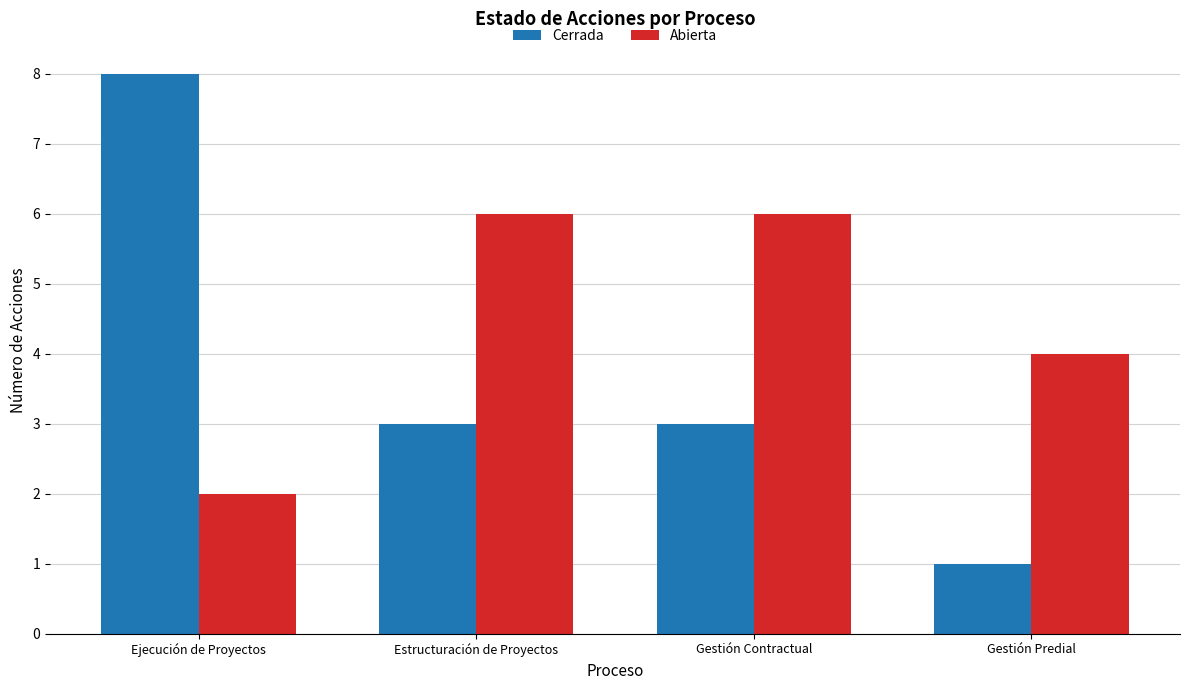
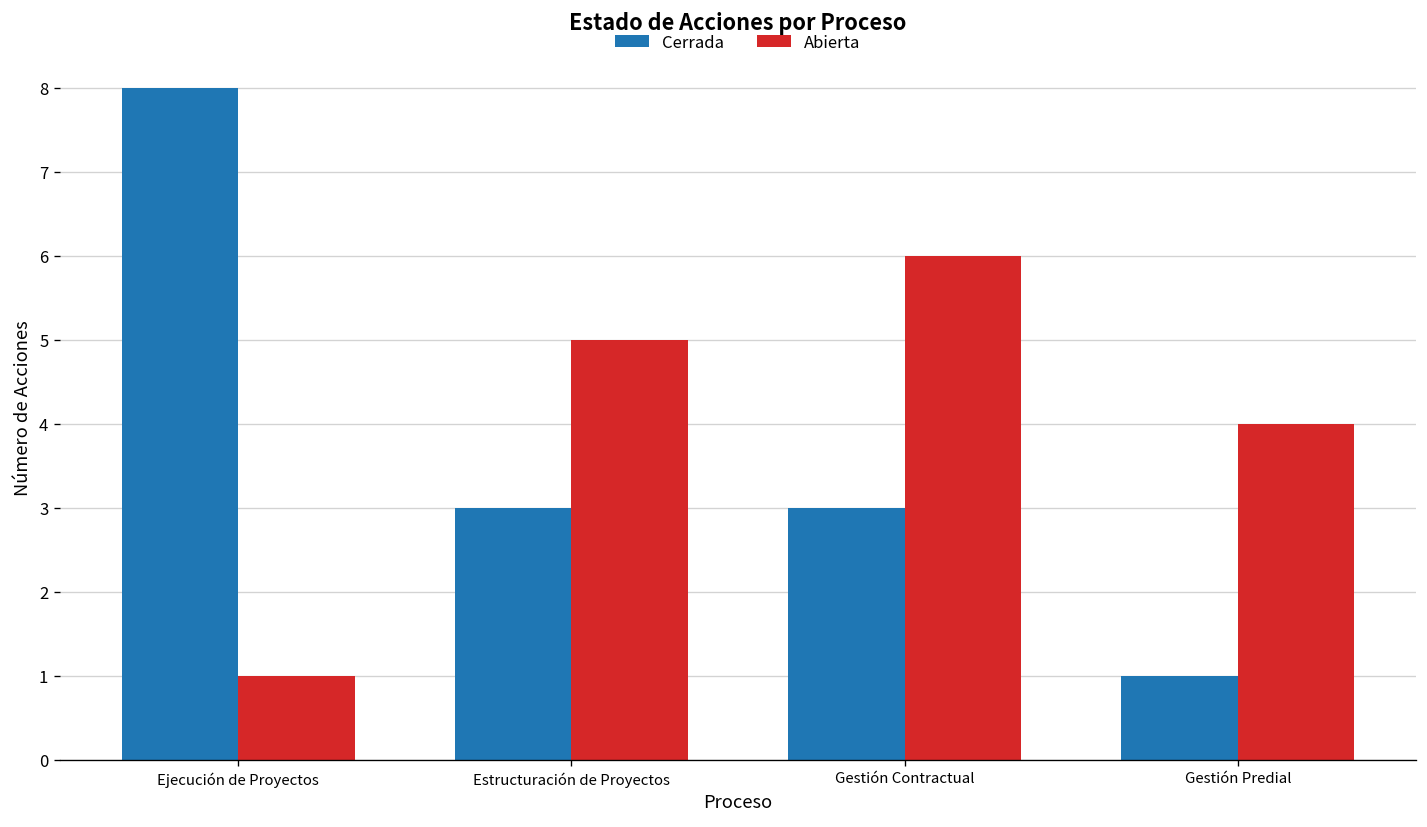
  {
    "Cerrada": {
      "Ejecución de Proyectos": 8,
      "Estructuración de Proyectos": 3,
      "Gestión Contractual": 3,
      "Gestión Predial": 1
    },
    "Abierta": {
-     "Ejecución de Proyectos": 2,
-     "Estructuración de Proyectos": 6,
+     "Ejecución de Proyectos": 1,
+     "Estructuración de Proyectos": 5,
      "Gestión Contractual": 6,
      "Gestión Predial": 4
    }
  }
